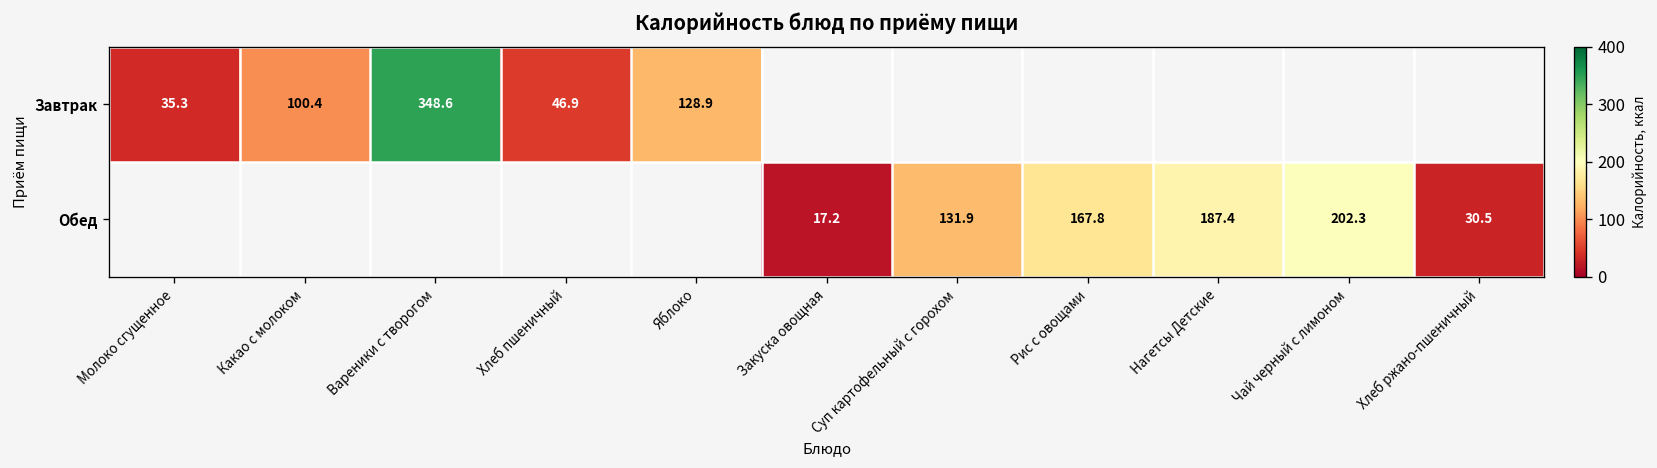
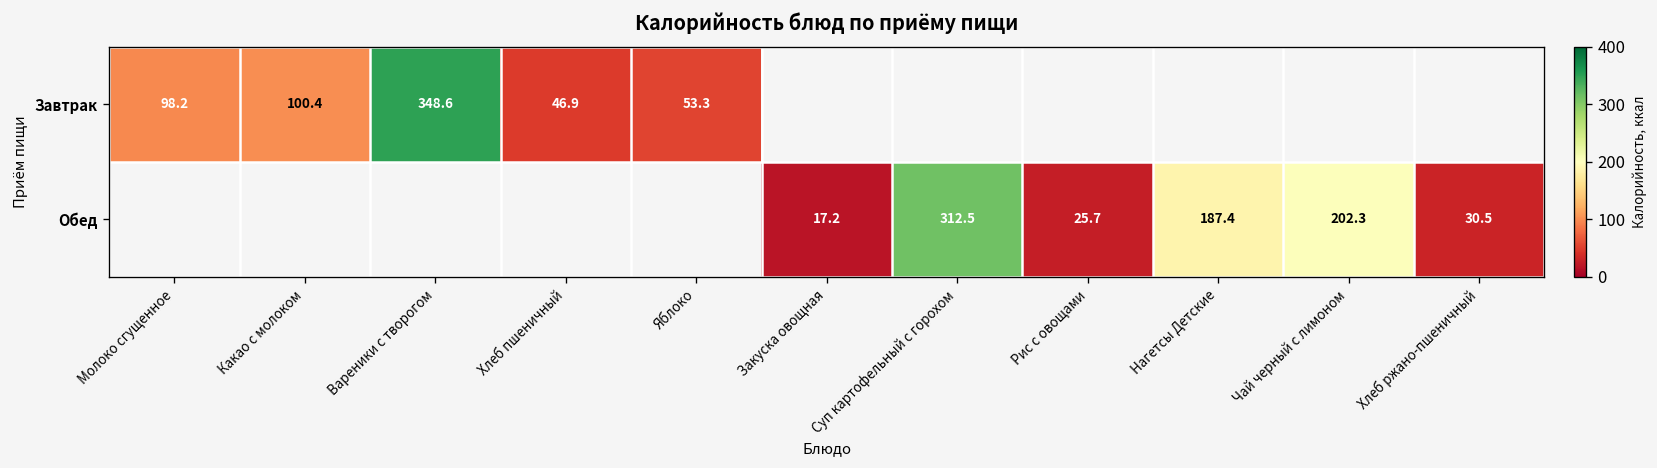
  {
    "Завтрак": {
-     "Молоко сгущенное": 35.3,
+     "Молоко сгущенное": 98.2,
      "Какао с молоком": 100.4,
      "Вареники с творогом": 348.6,
      "Хлеб пшеничный": 46.9,
-     "Яблоко": 128.9
+     "Яблоко": 53.3
    },
    "Обед": {
      "Закуска овощная": 17.2,
-     "Суп картофельный с горохом": 131.9,
-     "Рис с овощами": 167.8,
+     "Суп картофельный с горохом": 312.5,
+     "Рис с овощами": 25.7,
      "Нагетсы Детские": 187.4,
      "Чай черный с лимоном": 202.3,
      "Хлеб ржано-пшеничный": 30.5
    }
  }
